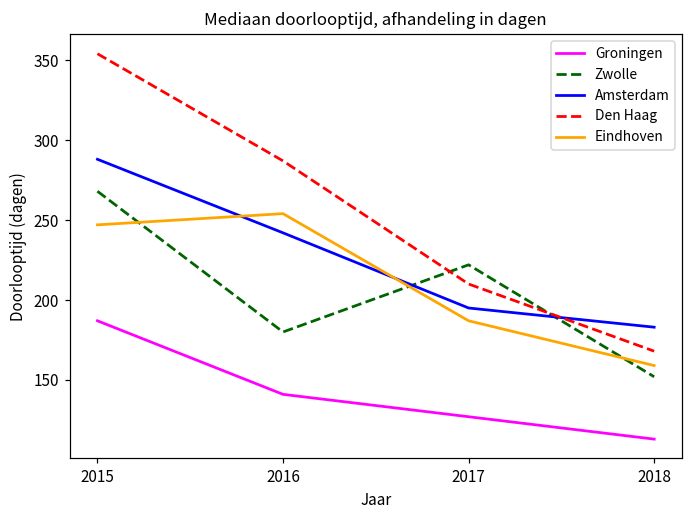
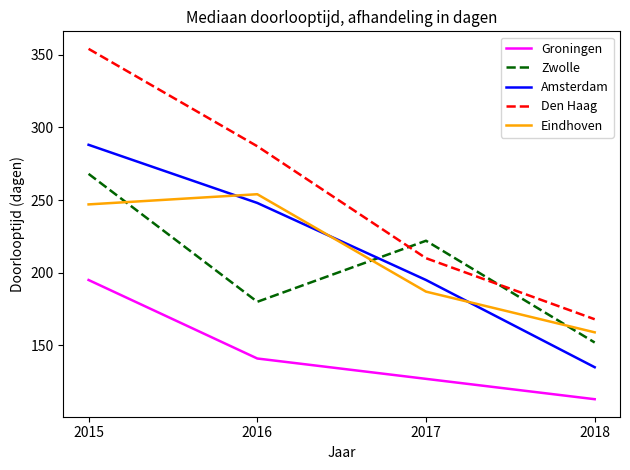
  {
    "Groningen": {
-     "2015": 187,
+     "2015": 195,
      "2016": 141,
      "2017": 127,
      "2018": 113
    },
    "Zwolle": {
      "2015": 268,
      "2016": 180,
      "2017": 222,
      "2018": 152
    },
    "Amsterdam": {
      "2015": 288,
-     "2016": 242,
+     "2016": 248,
      "2017": 195,
-     "2018": 183
+     "2018": 135
    },
    "Den Haag": {
      "2015": 354,
      "2016": 287,
      "2017": 210,
      "2018": 168
    },
    "Eindhoven": {
      "2015": 247,
      "2016": 254,
      "2017": 187,
      "2018": 159
    }
  }
